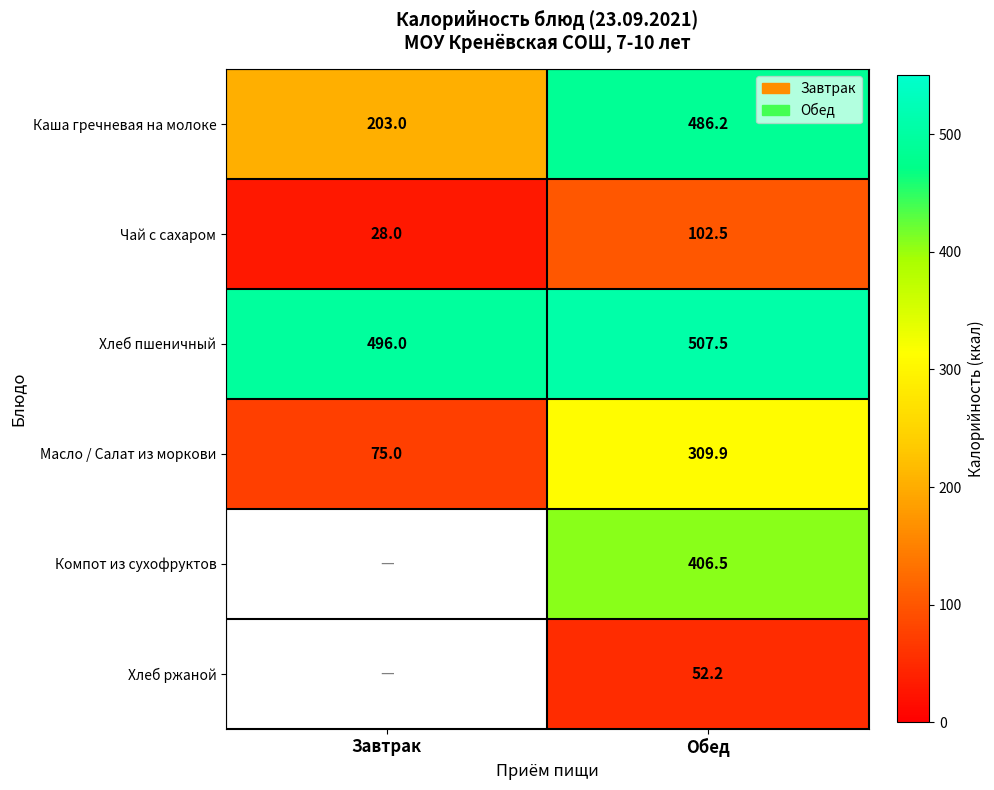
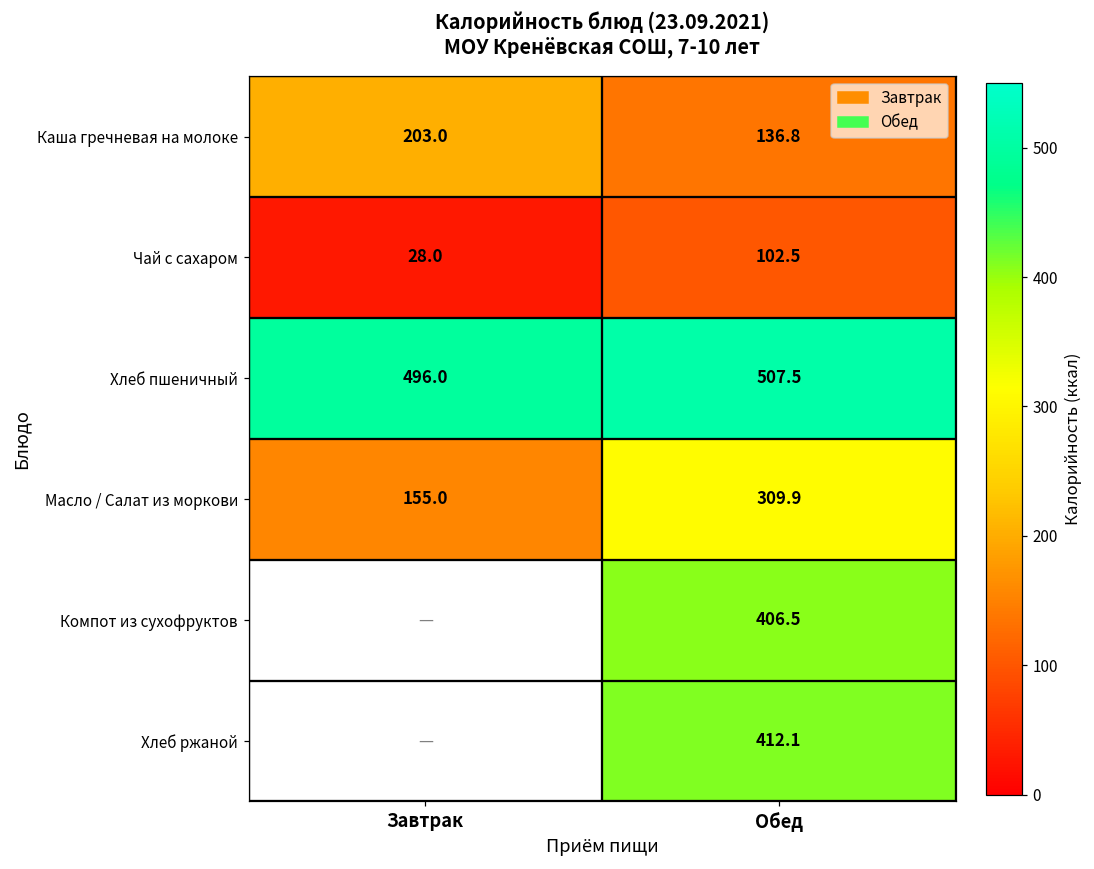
  {
    "Каша гречневая на молоке": {
      "Завтрак": 203.0,
-     "Обед": 486.2
+     "Обед": 136.8
    },
    "Чай с сахаром": {
      "Завтрак": 28.0,
      "Обед": 102.5
    },
    "Хлеб пшеничный": {
      "Завтрак": 496.0,
      "Обед": 507.5
    },
    "Масло / Салат из моркови": {
-     "Завтрак": 75.0,
+     "Завтрак": 155.0,
      "Обед": 309.9
    },
    "Компот из сухофруктов": {
      "Обед": 406.5
    },
    "Хлеб ржаной": {
-     "Обед": 52.2
+     "Обед": 412.1
    }
  }
